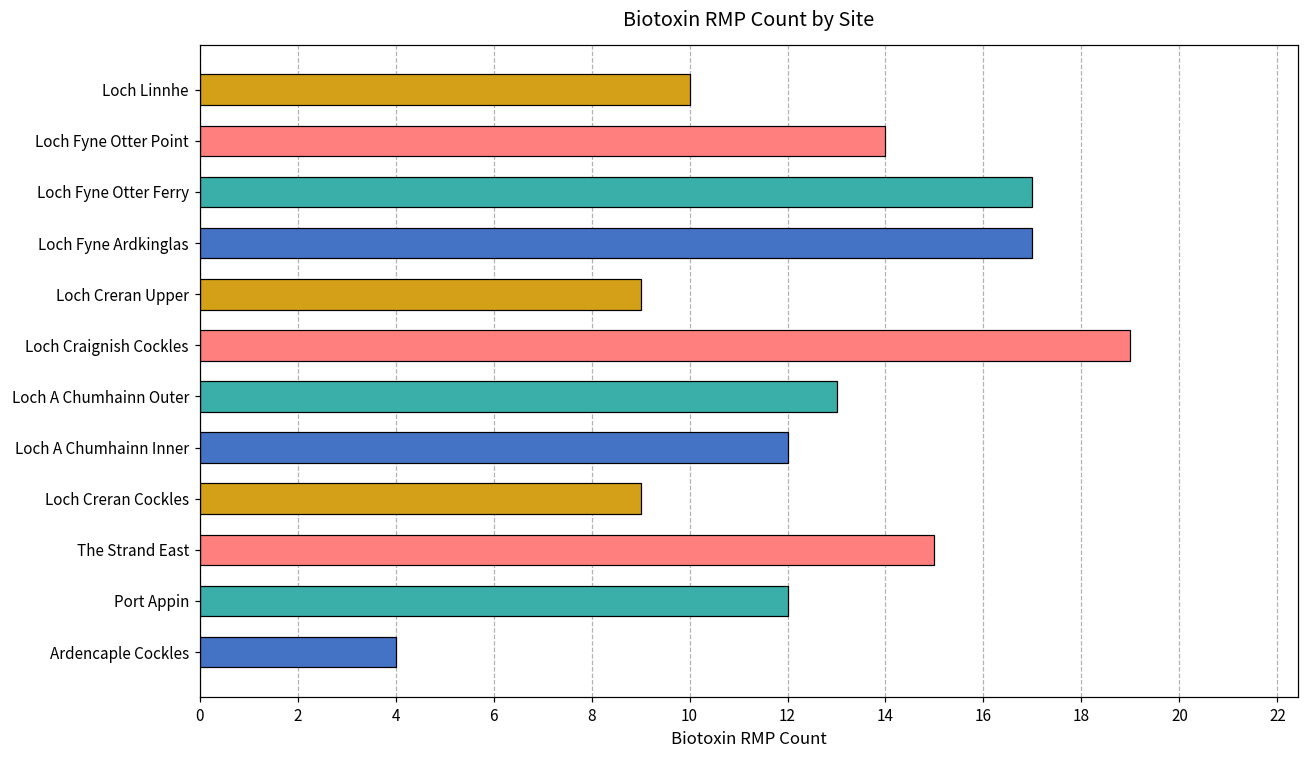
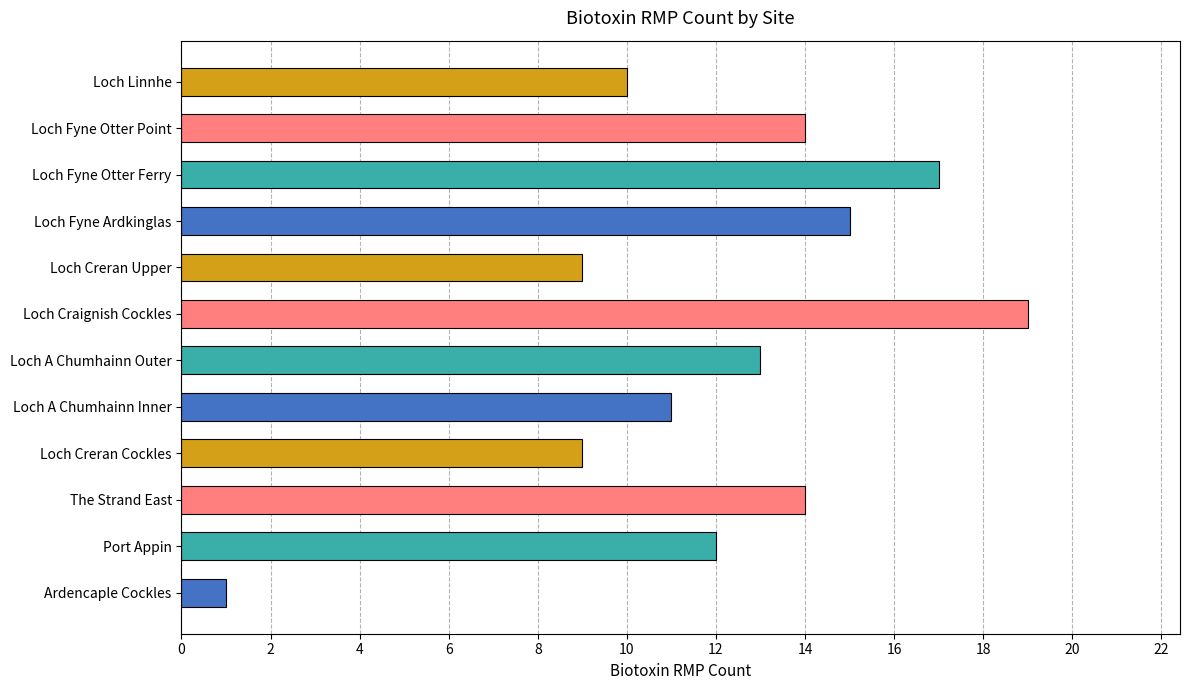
  {
    "Loch Linnhe": 10,
    "Loch Fyne Otter Point": 14,
    "Loch Fyne Otter Ferry": 17,
-   "Loch Fyne Ardkinglas": 17,
+   "Loch Fyne Ardkinglas": 15,
    "Loch Creran Upper": 9,
    "Loch Craignish Cockles": 19,
    "Loch A Chumhainn Outer": 13,
-   "Loch A Chumhainn Inner": 12,
+   "Loch A Chumhainn Inner": 11,
    "Loch Creran Cockles": 9,
-   "The Strand East": 15,
+   "The Strand East": 14,
    "Port Appin": 12,
-   "Ardencaple Cockles": 4
+   "Ardencaple Cockles": 1
  }
